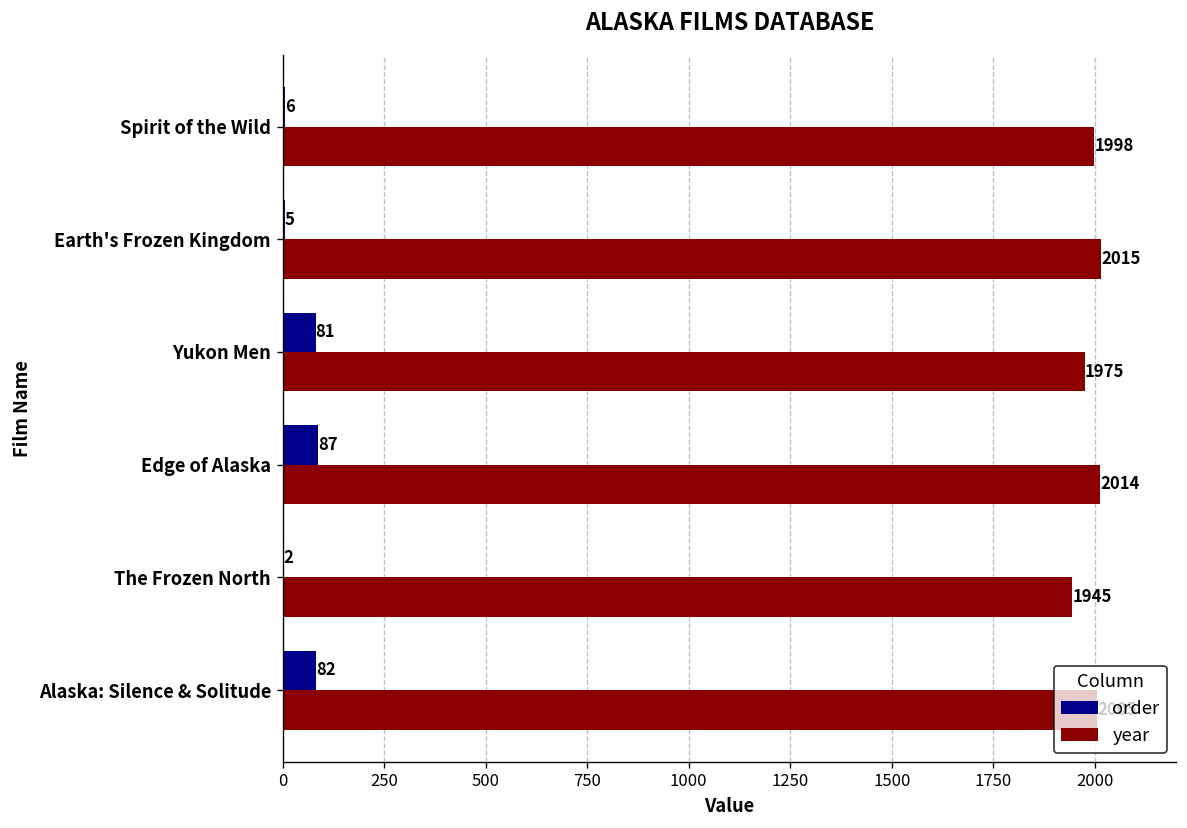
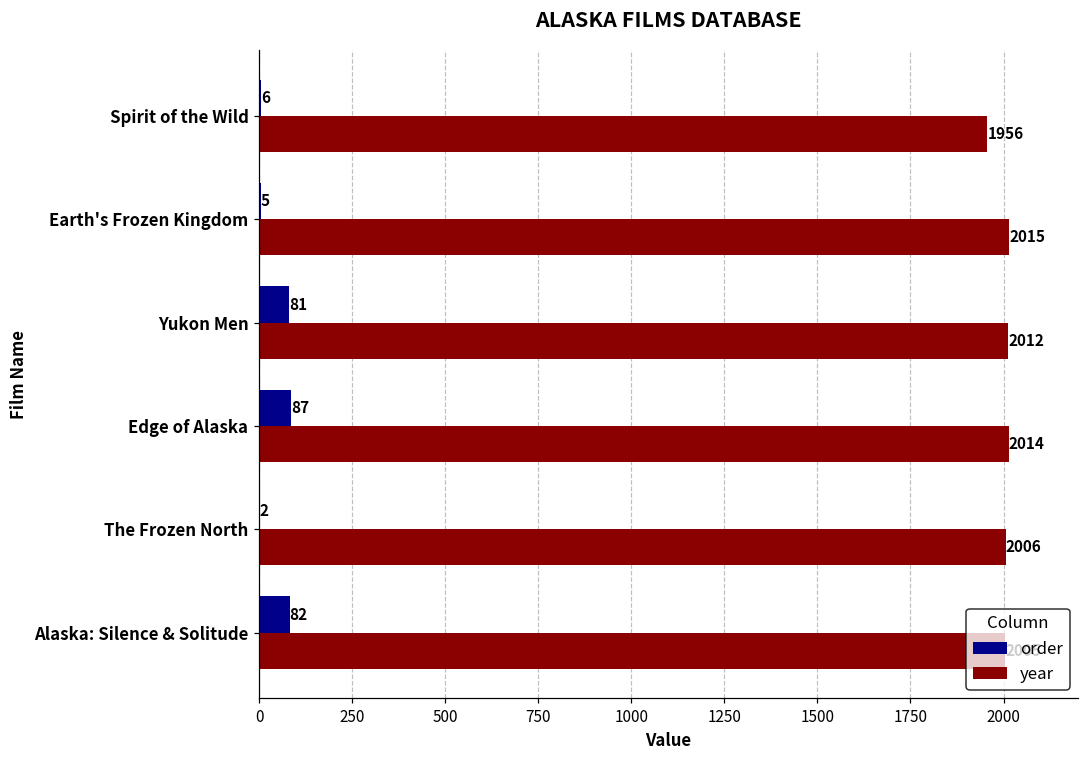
  {
    "order": {
      "Spirit of the Wild": 6,
      "Earth's Frozen Kingdom": 5,
      "Yukon Men": 81,
      "Edge of Alaska": 87,
      "The Frozen North": 2,
      "Alaska: Silence & Solitude": 82
    },
    "year": {
-     "Spirit of the Wild": 1998,
+     "Spirit of the Wild": 1956,
      "Earth's Frozen Kingdom": 2015,
-     "Yukon Men": 1975,
+     "Yukon Men": 2012,
      "Edge of Alaska": 2014,
-     "The Frozen North": 1945
+     "The Frozen North": 2006
    }
  }
